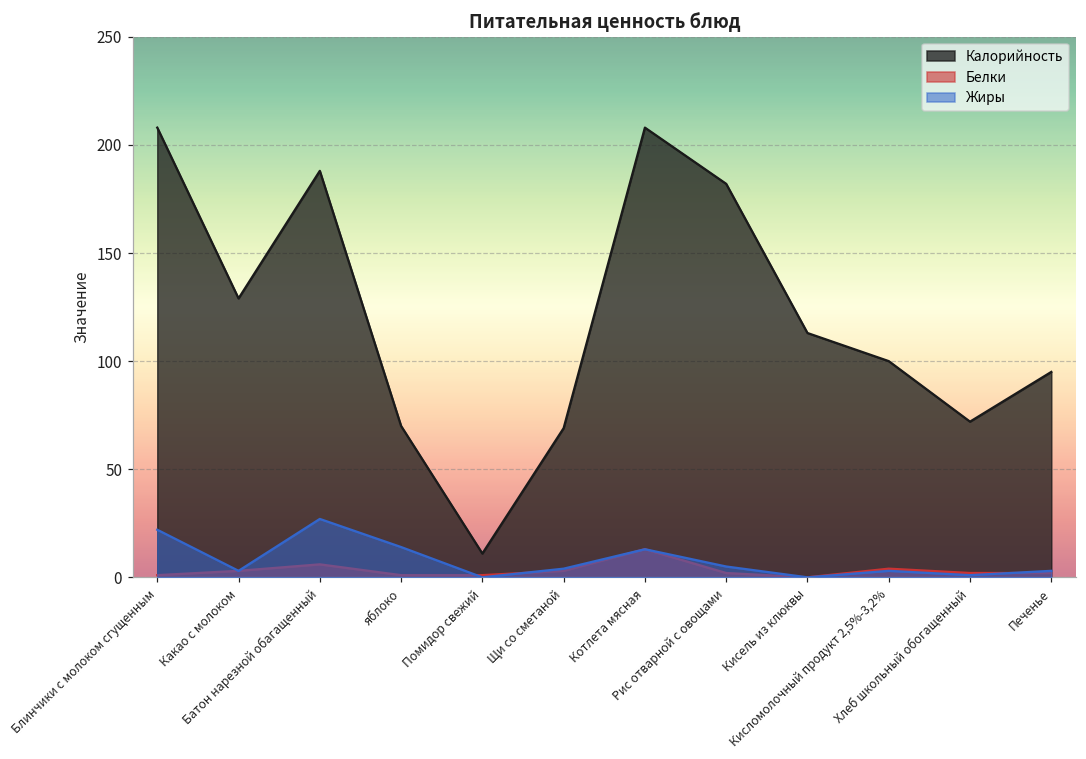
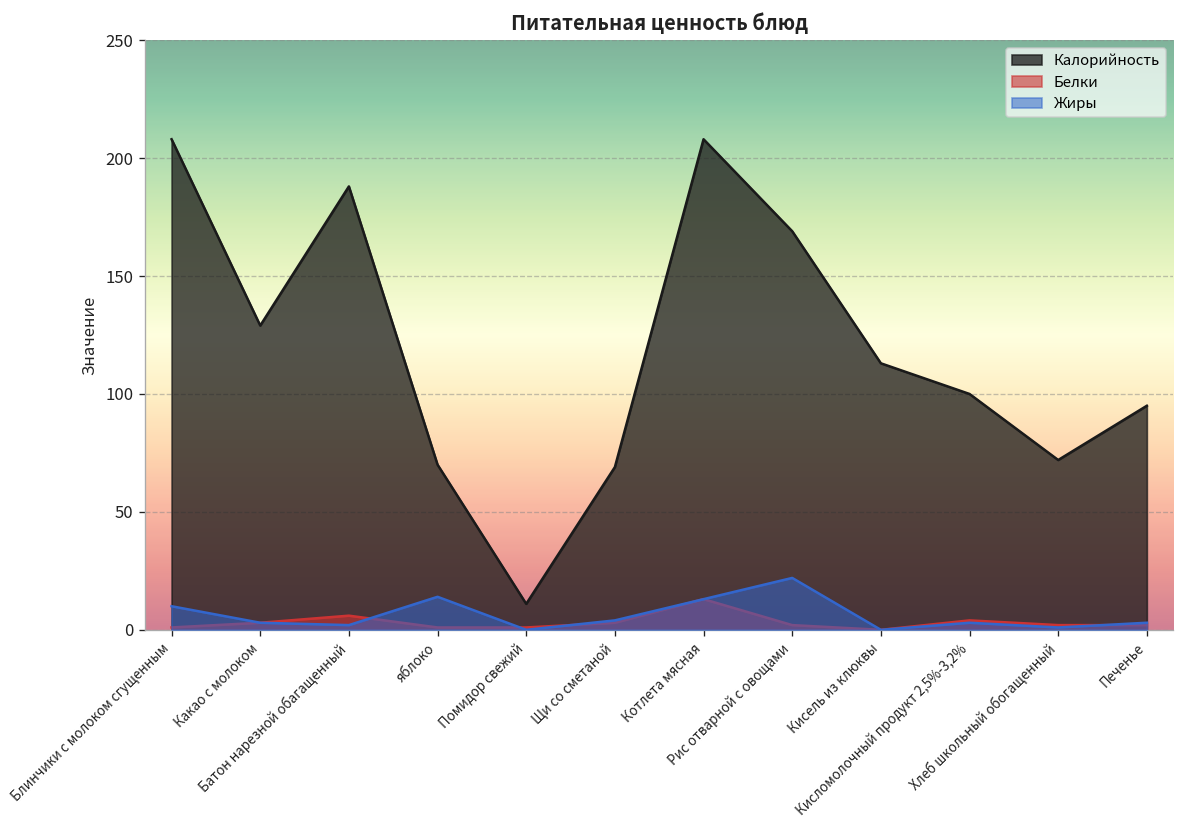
  {
    "Калорийность": {
      "Блинчики с молоком сгущенным": 208,
      "Какао с молоком": 129,
      "Батон нарезной обагащенный": 188,
      "яблоко": 70,
      "Помидор свежий": 11,
      "Щи со сметаной": 69,
      "Котлета мясная": 208,
-     "Рис отварной с овощами": 182,
+     "Рис отварной с овощами": 169,
      "Кисель из клюквы": 113,
      "Кисломолочный продукт 2,5%-3,2%": 100,
      "Хлеб школьный обогащенный": 72,
      "Печенье": 95
    },
    "Белки": {
      "Блинчики с молоком сгущенным": 1,
      "Батон нарезной обагащенный": 6,
      "яблоко": 1,
      "Рис отварной с овощами": 2
    },
    "Жиры": {
-     "Блинчики с молоком сгущенным": 22,
-     "Батон нарезной обагащенный": 27,
+     "Блинчики с молоком сгущенным": 10,
+     "Батон нарезной обагащенный": 2,
      "яблоко": 14,
-     "Рис отварной с овощами": 5
+     "Рис отварной с овощами": 22
    }
  }
